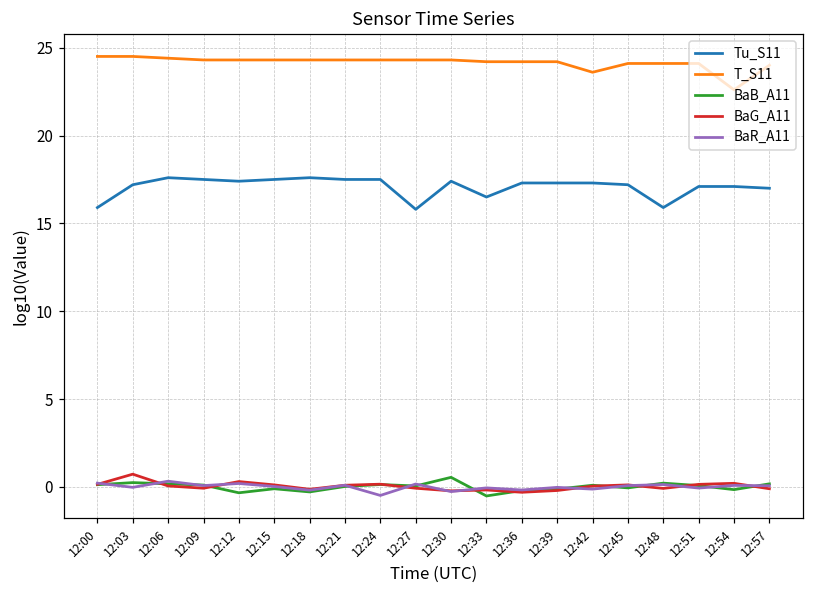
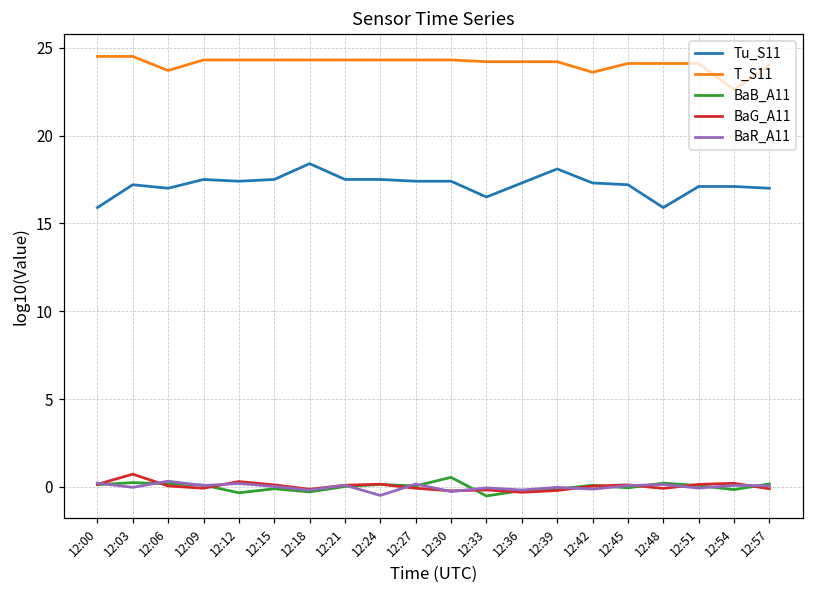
  {
    "Tu_S11": {
      "12:00": 15.9,
      "12:03": 17.2,
-     "12:06": 17.6,
+     "12:06": 17.0,
      "12:09": 17.5,
      "12:12": 17.4,
      "12:15": 17.5,
-     "12:18": 17.6,
+     "12:18": 18.4,
      "12:21": 17.5,
      "12:24": 17.5,
-     "12:27": 15.8,
+     "12:27": 17.4,
      "12:30": 17.4,
      "12:33": 16.5,
      "12:36": 17.3,
-     "12:39": 17.3,
+     "12:39": 18.1,
      "12:42": 17.3,
      "12:45": 17.2,
      "12:48": 15.9,
      "12:51": 17.1,
      "12:54": 17.1,
      "12:57": 17.0
    },
    "T_S11": {
      "12:00": 24.5,
      "12:03": 24.5,
-     "12:06": 24.4,
+     "12:06": 23.7,
      "12:09": 24.3,
      "12:12": 24.3,
      "12:15": 24.3,
      "12:18": 24.3,
      "12:21": 24.3,
      "12:24": 24.3,
      "12:27": 24.3,
      "12:30": 24.3,
      "12:33": 24.2,
      "12:36": 24.2,
      "12:39": 24.2,
      "12:42": 23.6,
      "12:45": 24.1,
      "12:48": 24.1
    },
    "BaB_A11": {
      "12:03": 0.3,
      "12:12": -0.3,
      "12:30": 0.6,
      "12:33": -0.5,
      "12:54": -0.2
    },
    "BaG_A11": {
      "12:03": 0.7,
      "12:48": -0.1,
      "12:57": -0.1
    },
    "BaR_A11": {
      "12:03": 0.0,
      "12:24": -0.5,
      "12:42": -0.1
    }
  }
